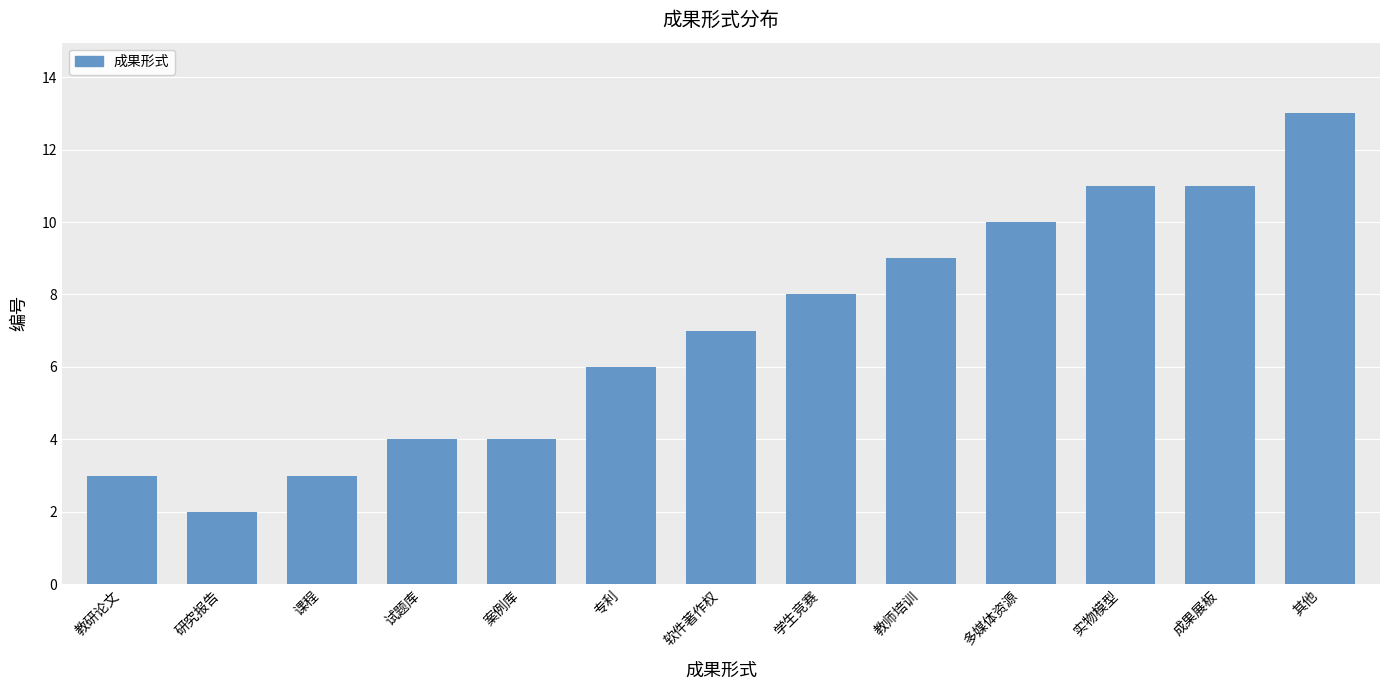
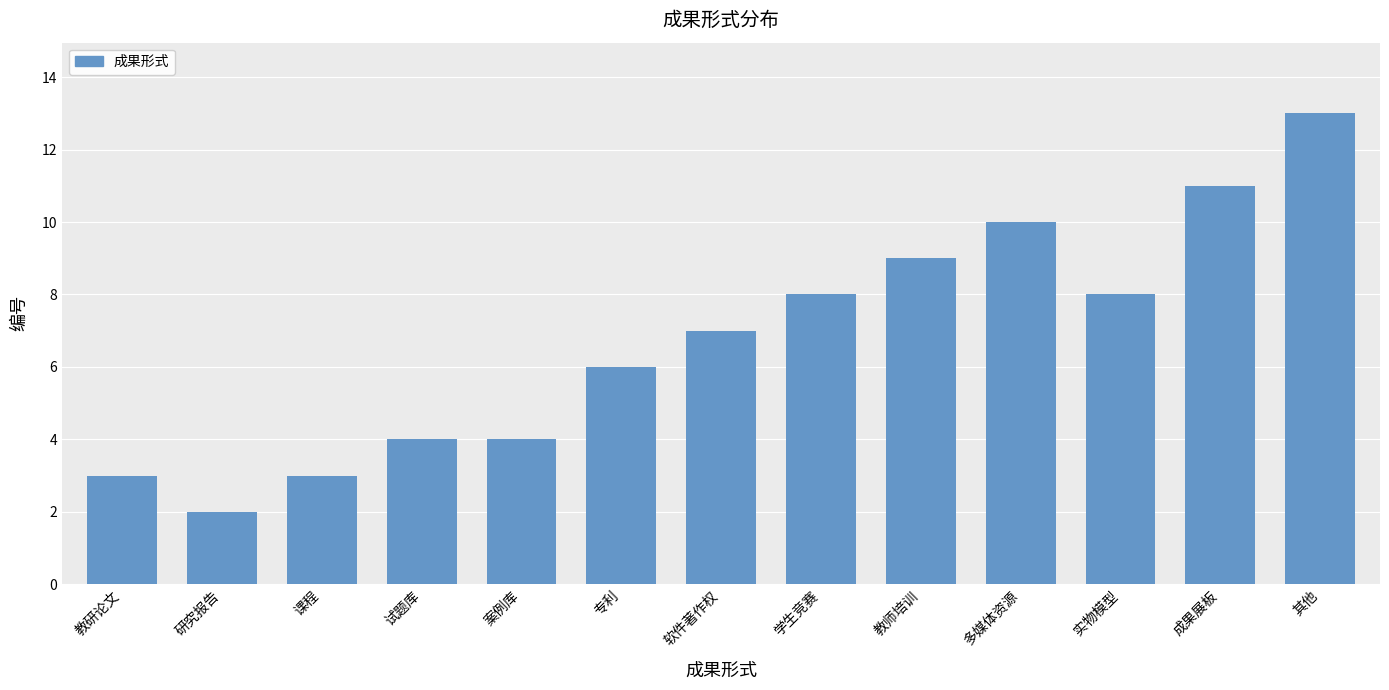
  {
    "教研论文": 3,
    "研究报告": 2,
    "课程": 3,
    "试题库": 4,
    "案例库": 4,
    "专利": 6,
    "软件著作权": 7,
    "学生竞赛": 8,
    "教师培训": 9,
    "多媒体资源": 10,
-   "实物模型": 11,
+   "实物模型": 8,
    "成果展板": 11,
    "其他": 13
  }
